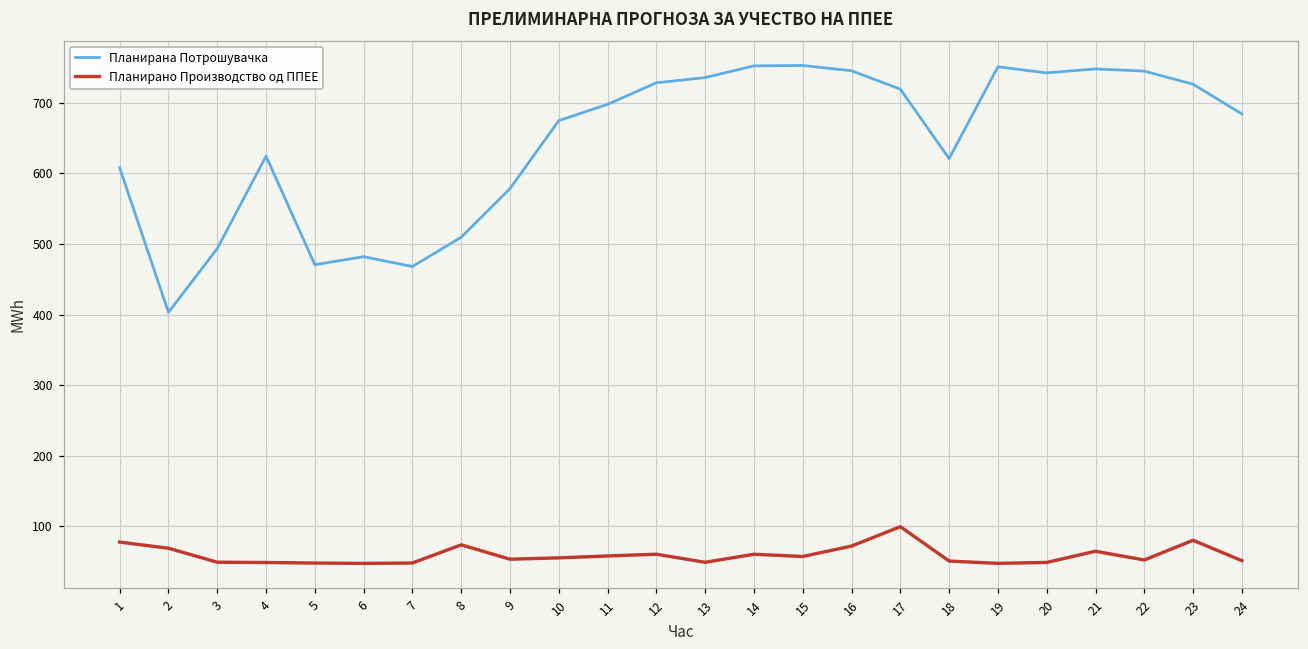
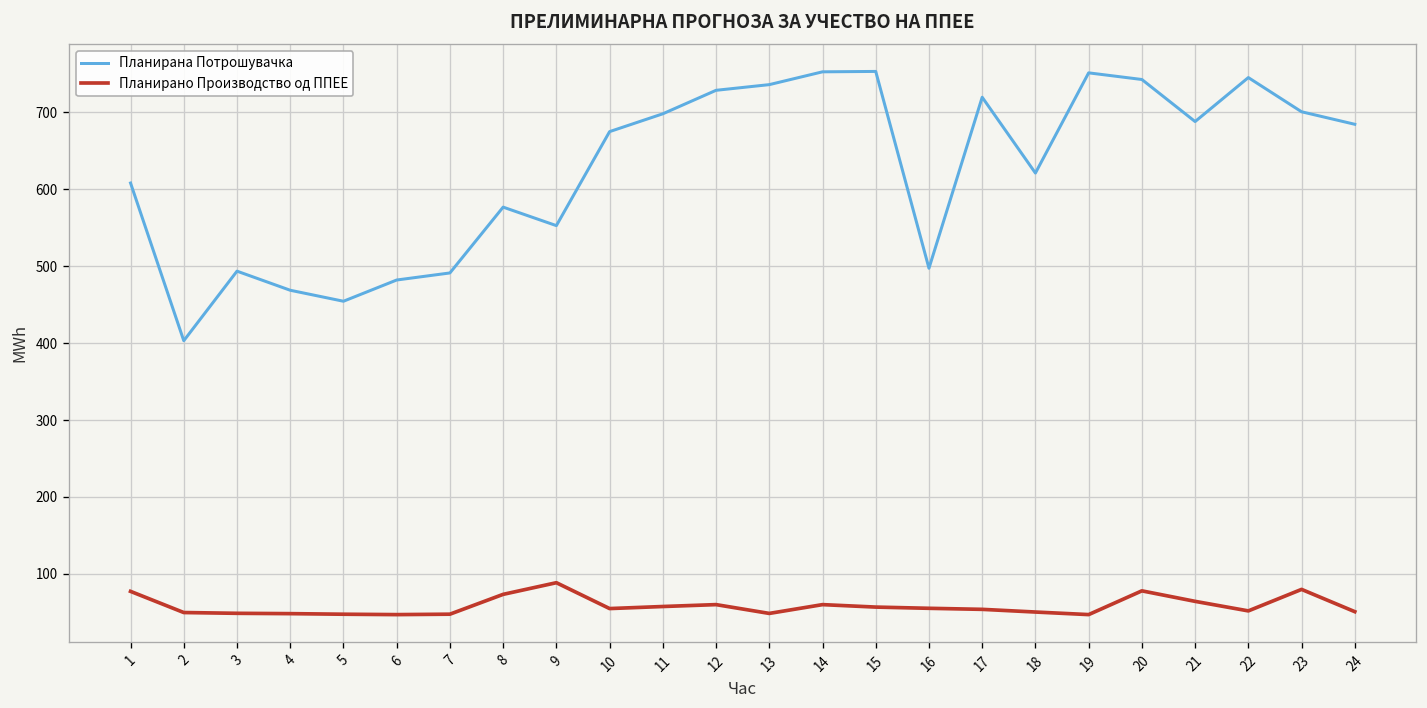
  {
    "Планирана Потрошувачка": {
      "1": 610,
      "2": 400,
      "3": 490,
-     "4": 620,
-     "5": 470,
+     "4": 470,
+     "5": 450,
      "6": 480,
-     "7": 470,
-     "8": 510,
-     "9": 580,
+     "7": 490,
+     "8": 580,
+     "9": 550,
      "10": 670,
      "11": 700,
      "12": 730,
      "13": 740,
      "14": 750,
      "15": 750,
-     "16": 750,
+     "16": 500,
      "17": 720,
      "18": 620,
      "19": 750,
      "20": 740,
-     "21": 750,
+     "21": 690,
      "22": 750,
-     "23": 730,
+     "23": 700,
      "24": 680
    },
    "Планирано Производство од ППЕЕ": {
      "1": 80,
-     "2": 70,
+     "2": 50,
      "3": 50,
      "4": 50,
      "5": 50,
      "6": 50,
      "7": 50,
      "8": 70,
-     "9": 50,
+     "9": 90,
      "10": 50,
      "11": 60,
      "12": 60,
      "13": 50,
      "14": 60,
      "15": 60,
-     "16": 70,
-     "17": 100,
+     "16": 60,
+     "17": 50,
      "18": 50,
      "19": 50,
-     "20": 50,
+     "20": 80,
      "21": 60,
      "22": 50,
      "23": 80,
      "24": 50
    }
  }
